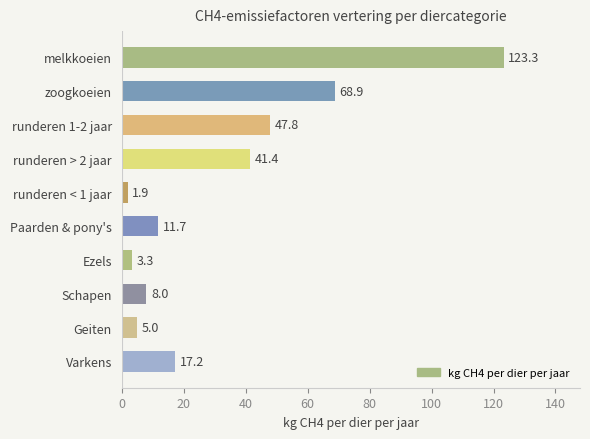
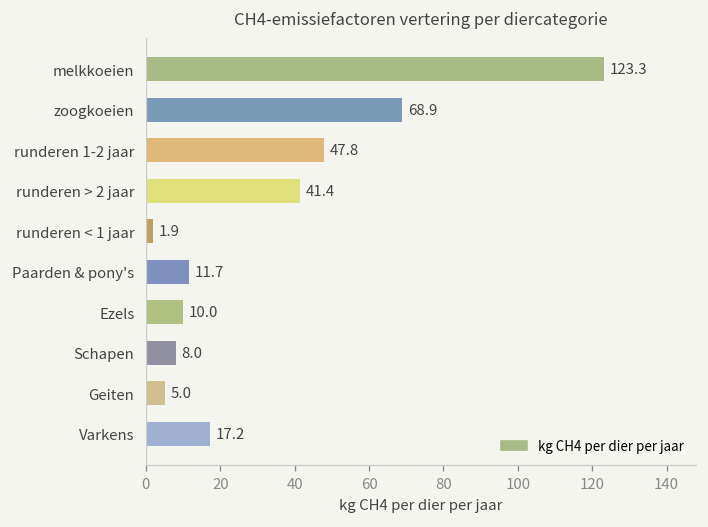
  {
    "melkkoeien": 123.3,
    "zoogkoeien": 68.9,
    "runderen 1-2 jaar": 47.8,
    "runderen > 2 jaar": 41.4,
    "runderen < 1 jaar": 1.9,
    "Paarden & pony's": 11.7,
-   "Ezels": 3.3,
+   "Ezels": 10.0,
    "Schapen": 8.0,
    "Geiten": 5.0,
    "Varkens": 17.2
  }
